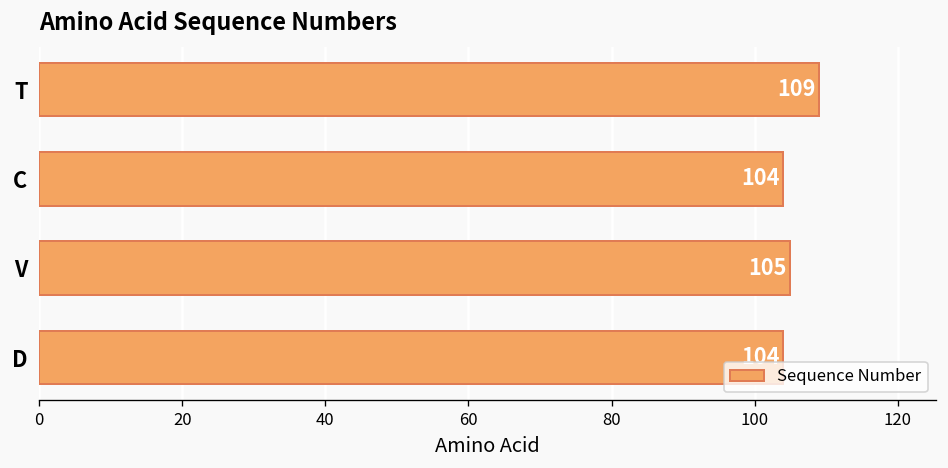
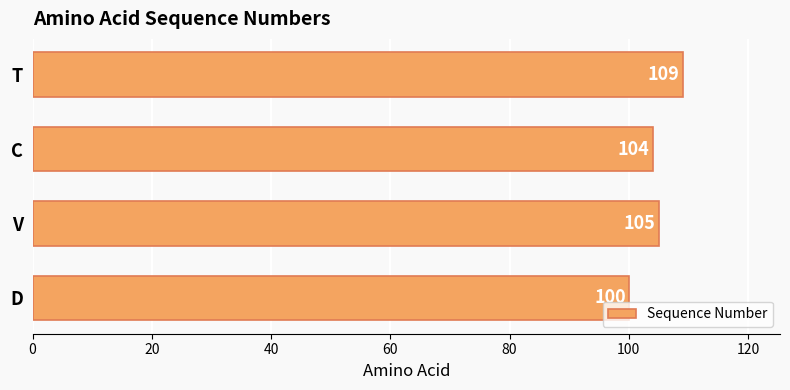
  {
-   "D": 104
+   "D": 100
  }
